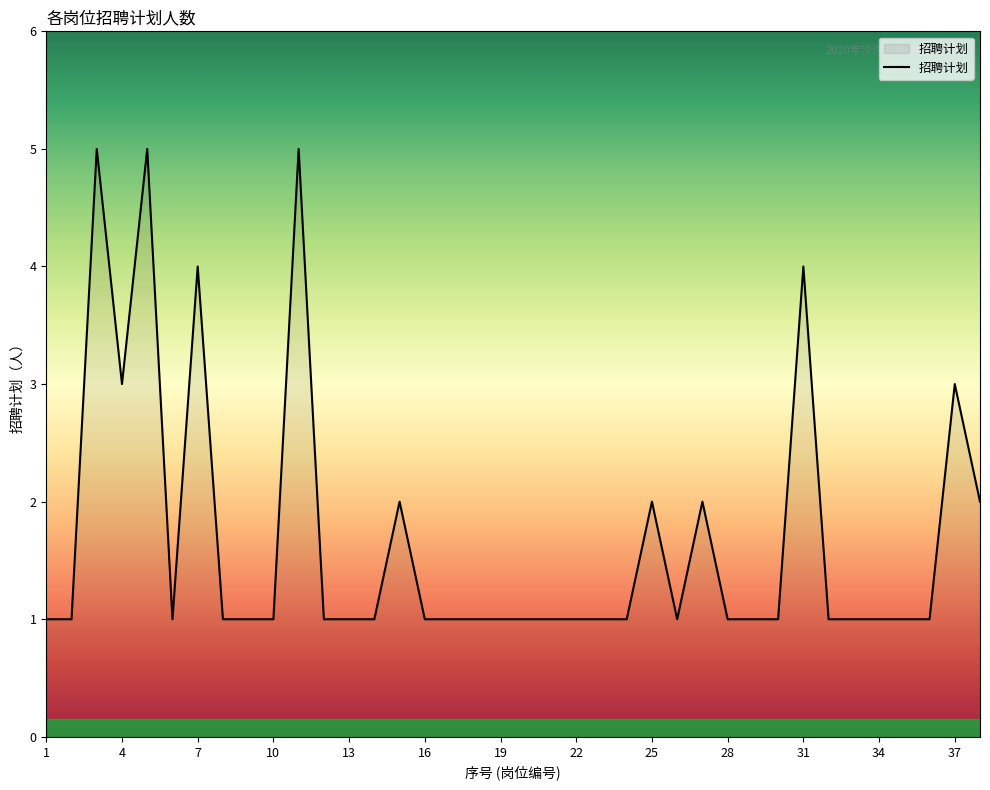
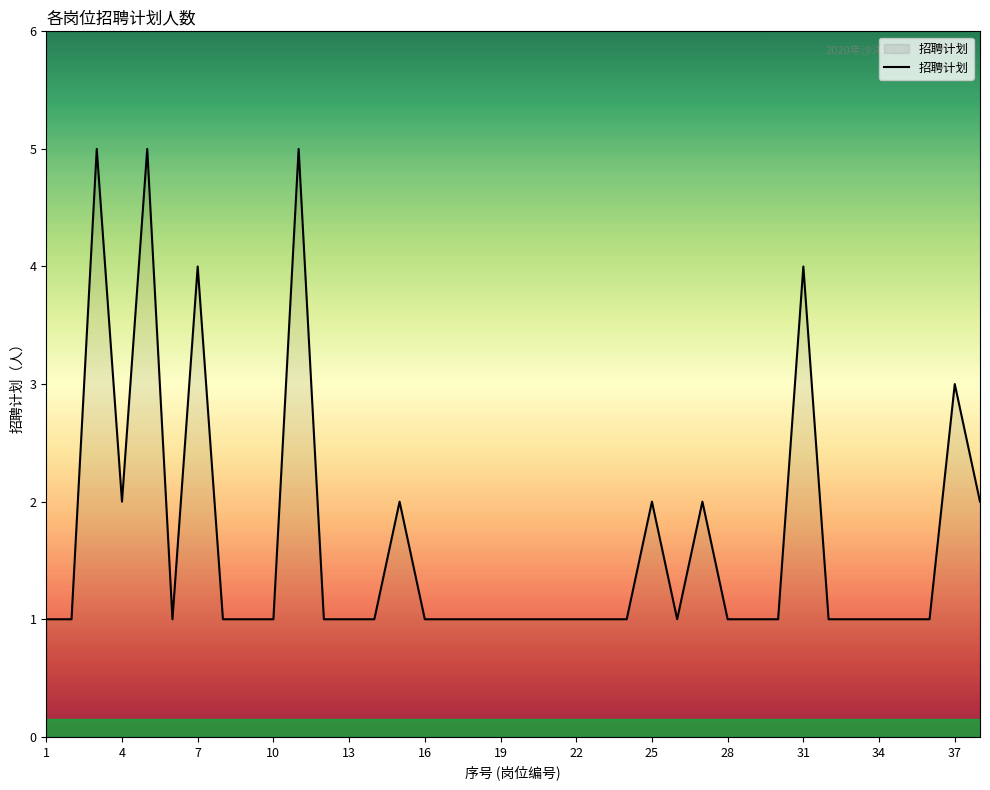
  {
    "1": 1,
-   "4": 3,
+   "4": 2,
    "7": 4,
    "10": 1,
    "13": 1,
    "16": 1,
    "19": 1,
    "22": 1,
    "25": 2,
    "28": 1,
    "31": 4,
    "34": 1,
    "37": 3
  }
